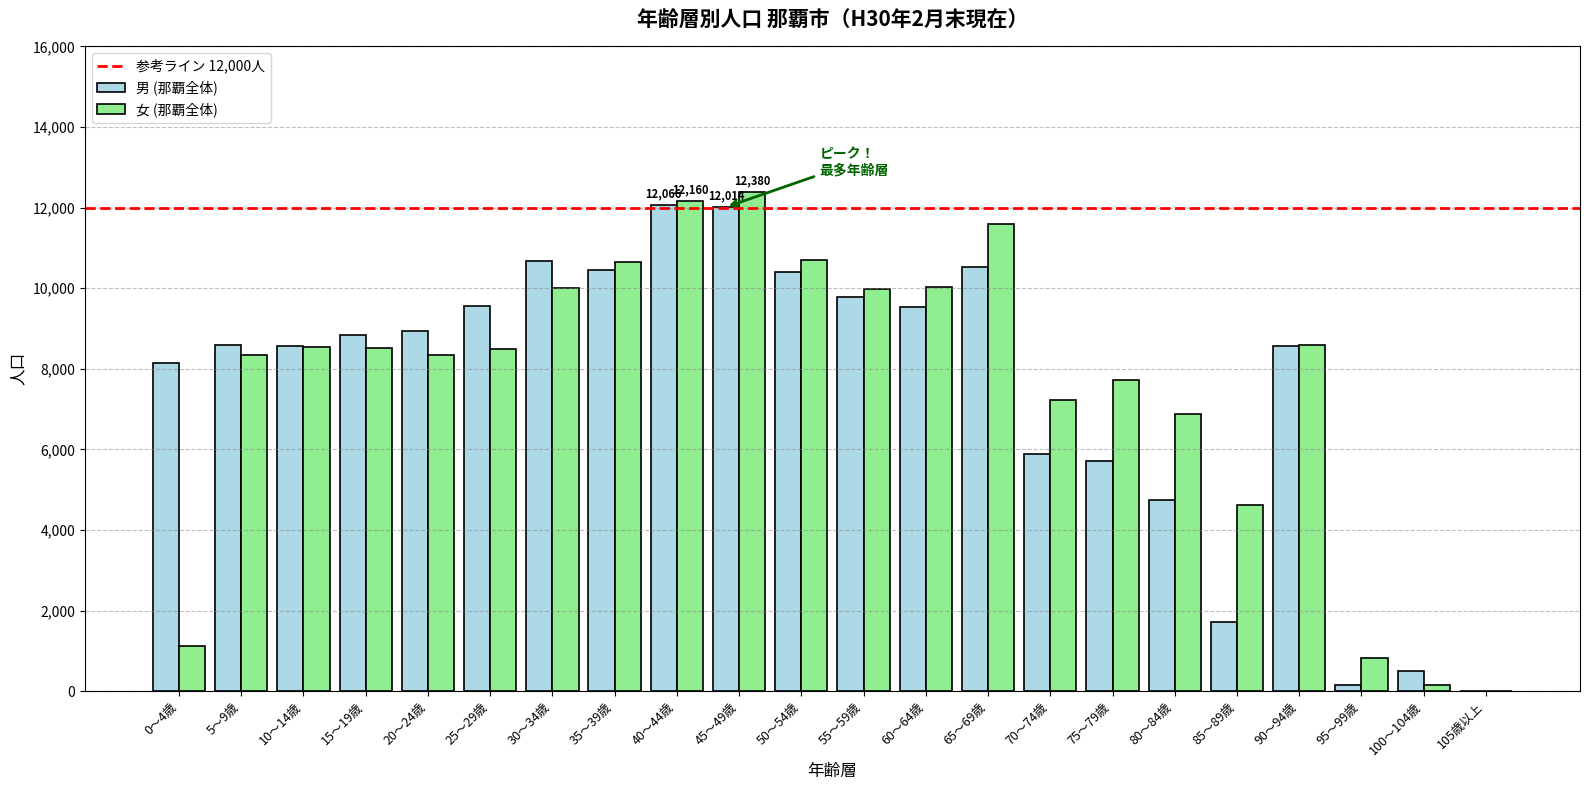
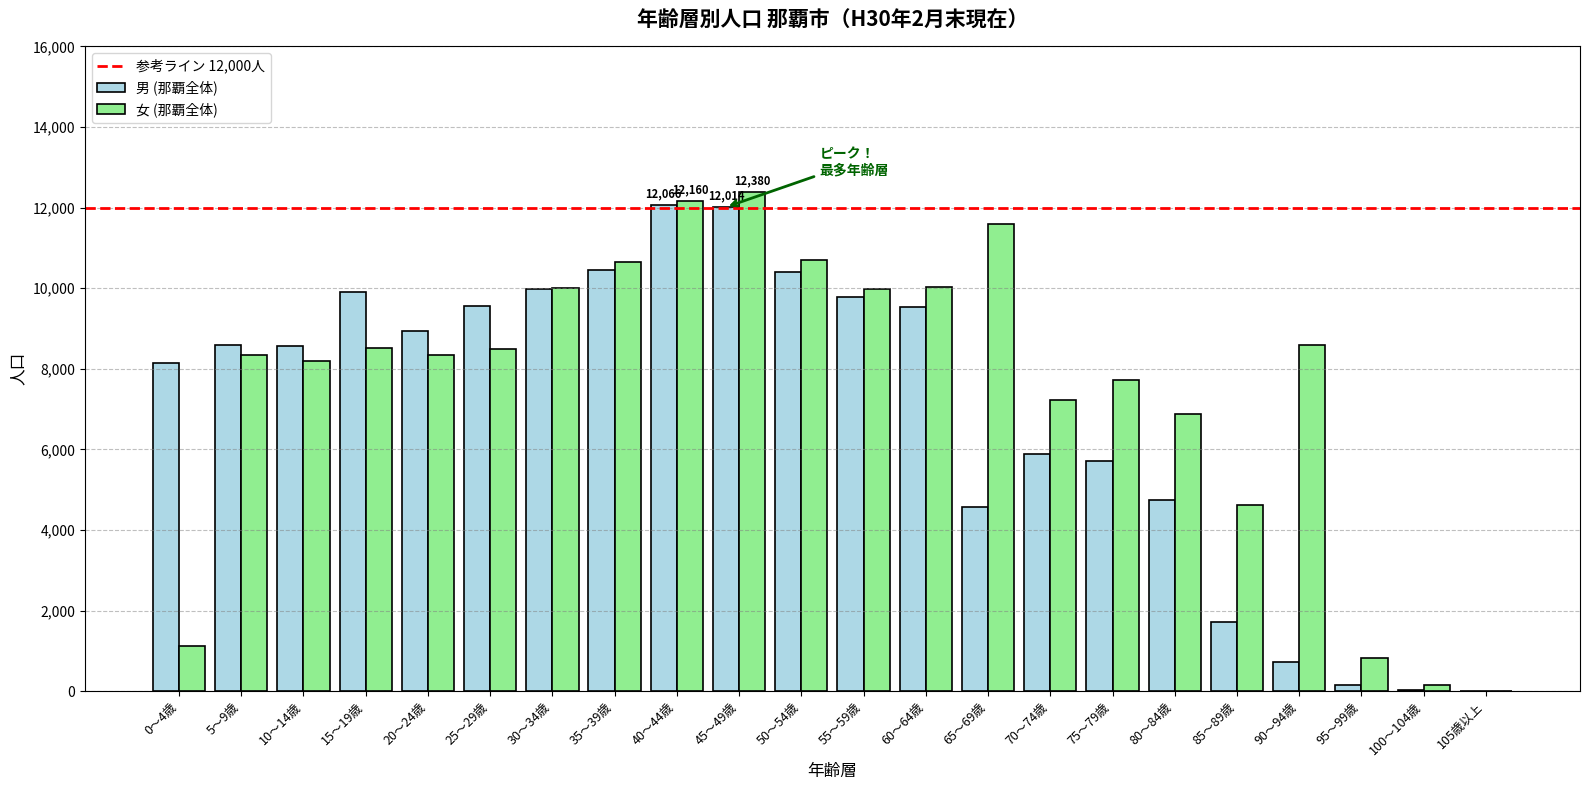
  {
    "男 (那覇全体)": {
      "0～4歳": "8,100",
      "5～9歳": "8,600",
      "10～14歳": "8,600",
-     "15～19歳": "8,800",
+     "15～19歳": "9,900",
      "20～24歳": "8,900",
      "25～29歳": "9,600",
-     "30～34歳": "10,700",
+     "30～34歳": "10,000",
      "35～39歳": "10,400",
      "50～54歳": "10,400",
      "55～59歳": "9,800",
      "60～64歳": "9,500",
-     "65～69歳": "10,500",
+     "65～69歳": "4,600",
      "70～74歳": "5,900",
      "75～79歳": "5,700",
      "80～84歳": "4,700",
      "85～89歳": "1,700",
-     "90～94歳": "8,600",
+     "90～94歳": "700",
      "95～99歳": "200",
-     "100～104歳": "500",
+     "100～104歳": "0",
      "105歳以上": "0"
    },
    "女 (那覇全体)": {
      "0～4歳": "1,100",
      "5～9歳": "8,300",
-     "10～14歳": "8,500",
+     "10～14歳": "8,200",
      "15～19歳": "8,500",
      "20～24歳": "8,300",
      "25～29歳": "8,500",
      "30～34歳": "10,000",
      "35～39歳": "10,600",
      "50～54歳": "10,700",
      "55～59歳": "10,000",
      "60～64歳": "10,000",
      "65～69歳": "11,600",
      "70～74歳": "7,200",
      "75～79歳": "7,700",
      "80～84歳": "6,900",
      "85～89歳": "4,600",
      "90～94歳": "8,600",
      "95～99歳": "800",
      "100～104歳": "200"
    }
  }
